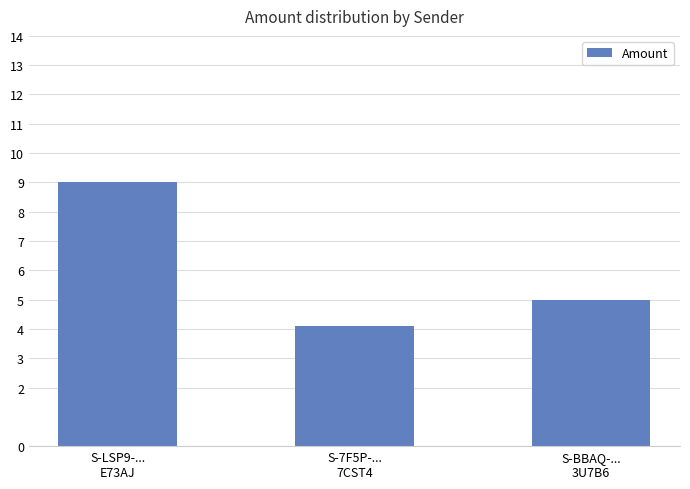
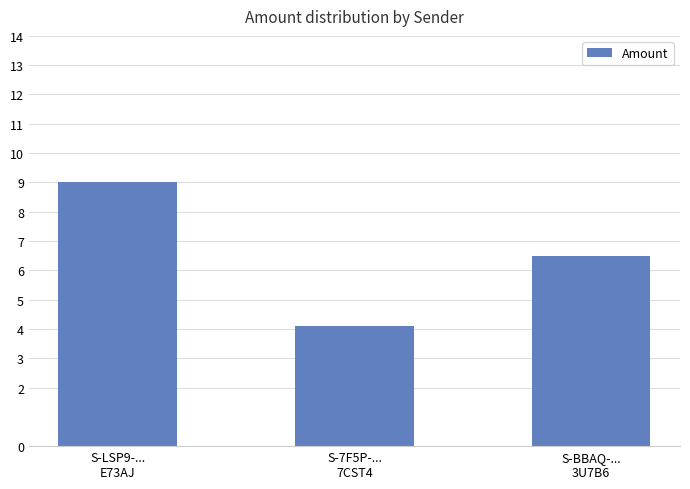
  {
    "S-LSP9-... E73AJ": 9.0,
    "S-7F5P-... 7CST4": 4.1,
-   "S-BBAQ-... 3U7B6": 5.0
+   "S-BBAQ-... 3U7B6": 6.5
  }
